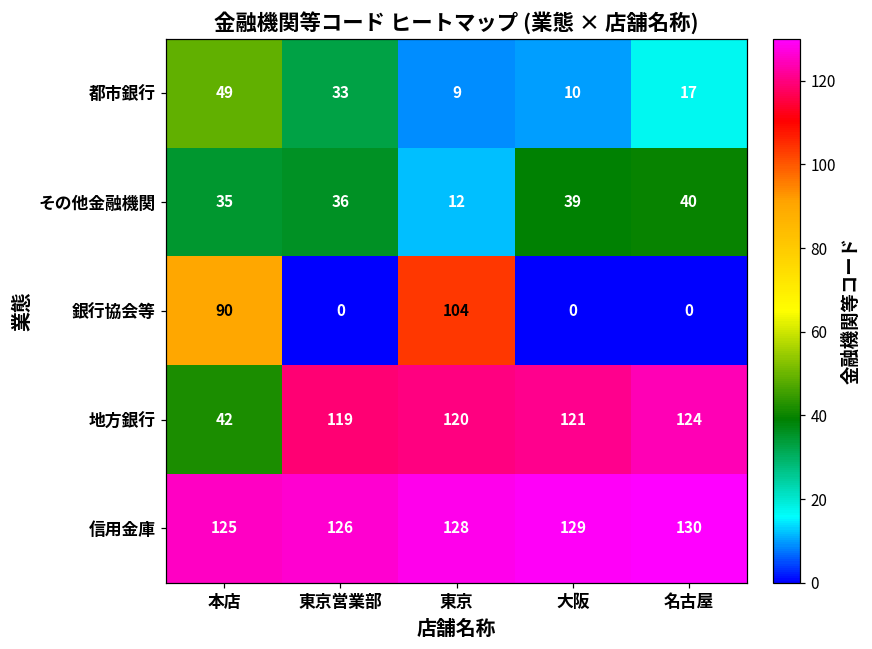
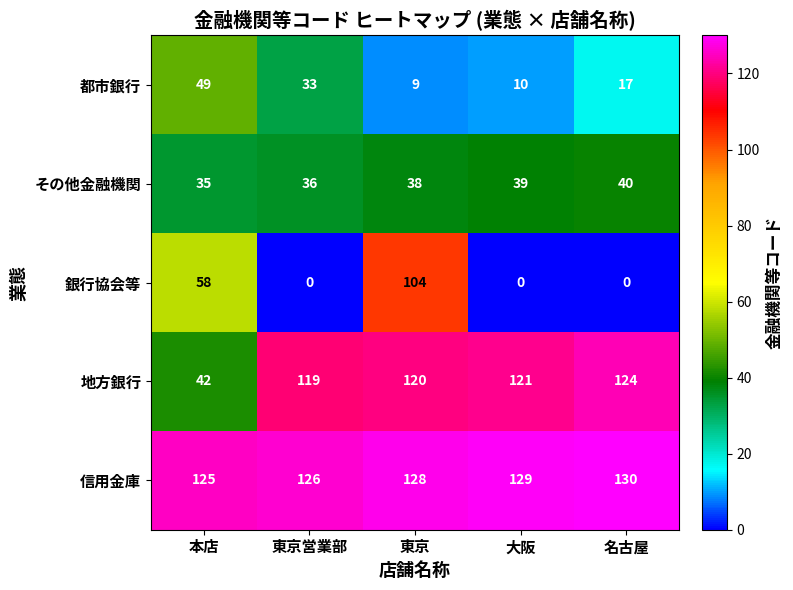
  {
    "都市銀行": {
      "本店": 49,
      "東京営業部": 33,
      "東京": 9,
      "大阪": 10,
      "名古屋": 17
    },
    "その他金融機関": {
      "本店": 35,
      "東京営業部": 36,
-     "東京": 12,
+     "東京": 38,
      "大阪": 39,
      "名古屋": 40
    },
    "銀行協会等": {
-     "本店": 90,
+     "本店": 58,
      "東京営業部": 0,
      "東京": 104,
      "大阪": 0,
      "名古屋": 0
    },
    "地方銀行": {
      "本店": 42,
      "東京営業部": 119,
      "東京": 120,
      "大阪": 121,
      "名古屋": 124
    },
    "信用金庫": {
      "本店": 125,
      "東京営業部": 126,
      "東京": 128,
      "大阪": 129,
      "名古屋": 130
    }
  }
